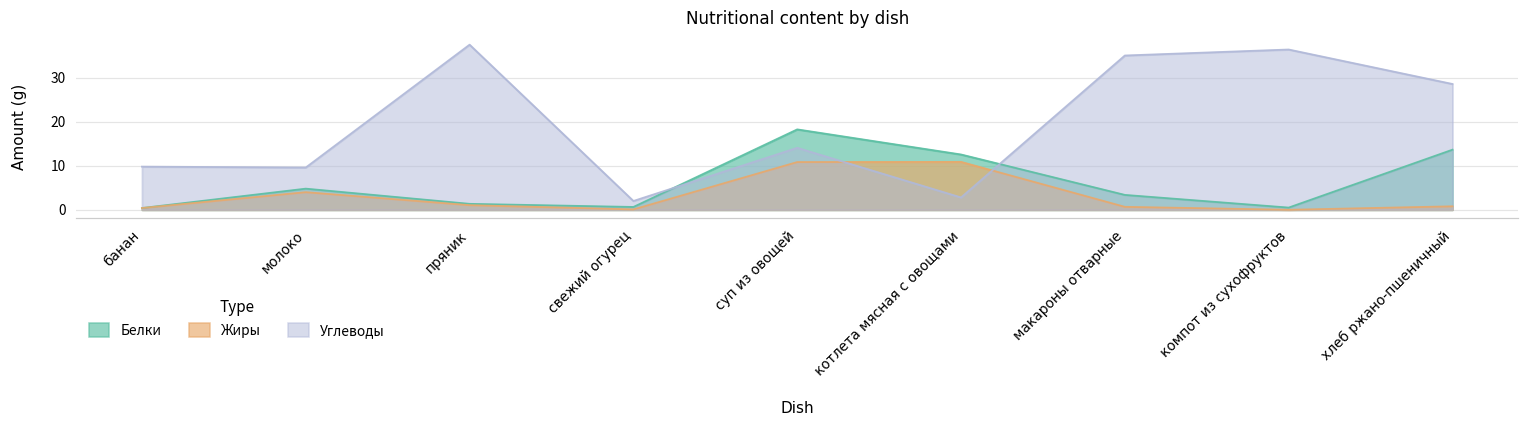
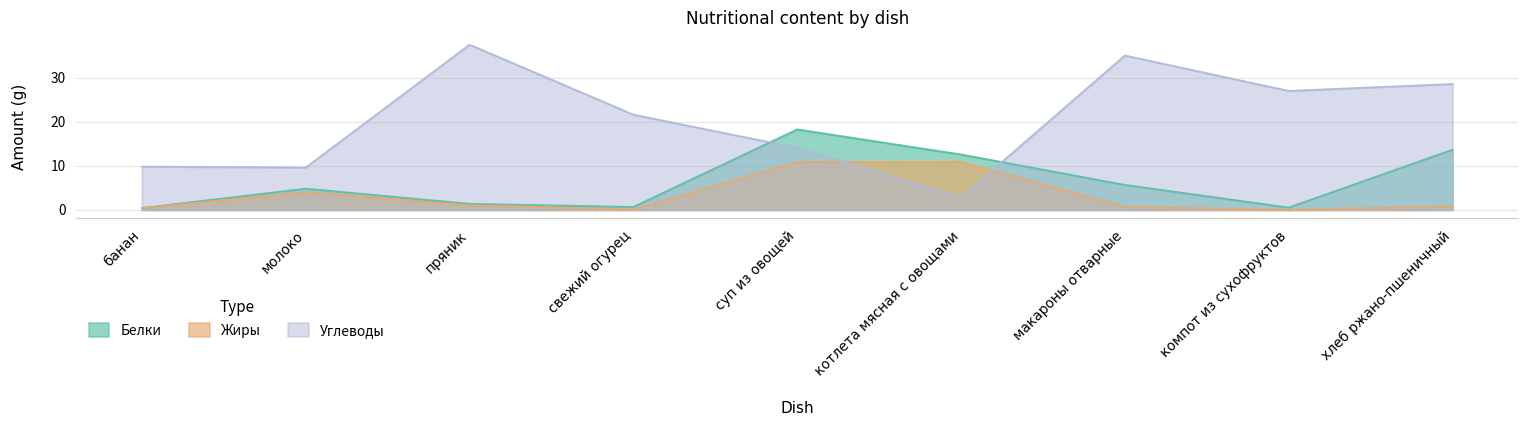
  {
    "Белки": {
      "молоко": 5,
      "суп из овощей": 18,
      "котлета мясная с овощами": 13,
-     "макароны отварные": 3,
+     "макароны отварные": 6,
      "хлеб ржано-пшеничный": 14
    },
    "Жиры": {
      "молоко": 4,
      "суп из овощей": 11,
      "котлета мясная с овощами": 11,
      "макароны отварные": 1,
      "хлеб ржано-пшеничный": 1
    },
    "Углеводы": {
      "банан": 10,
      "молоко": 10,
      "пряник": 38,
-     "свежий огурец": 2,
+     "свежий огурец": 22,
      "суп из овощей": 14,
      "котлета мясная с овощами": 3,
      "макароны отварные": 35,
-     "компот из сухофруктов": 36,
+     "компот из сухофруктов": 27,
      "хлеб ржано-пшеничный": 29
    }
  }
